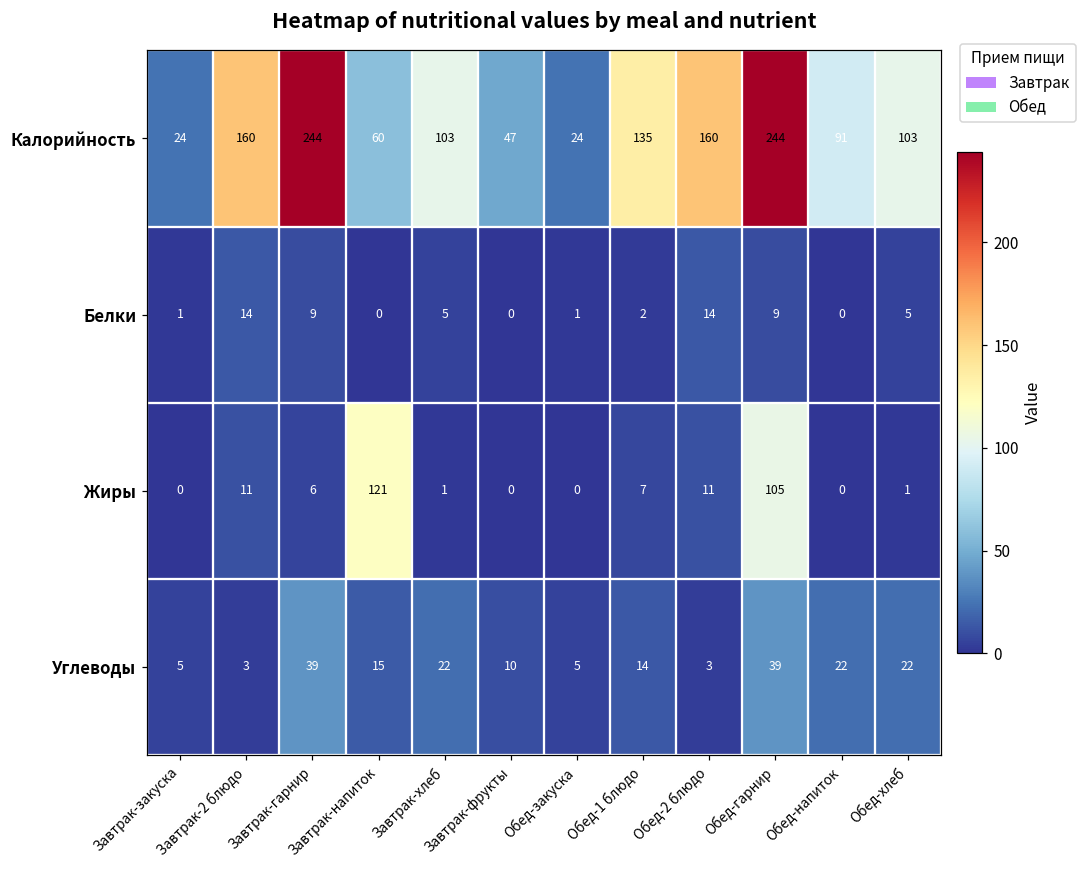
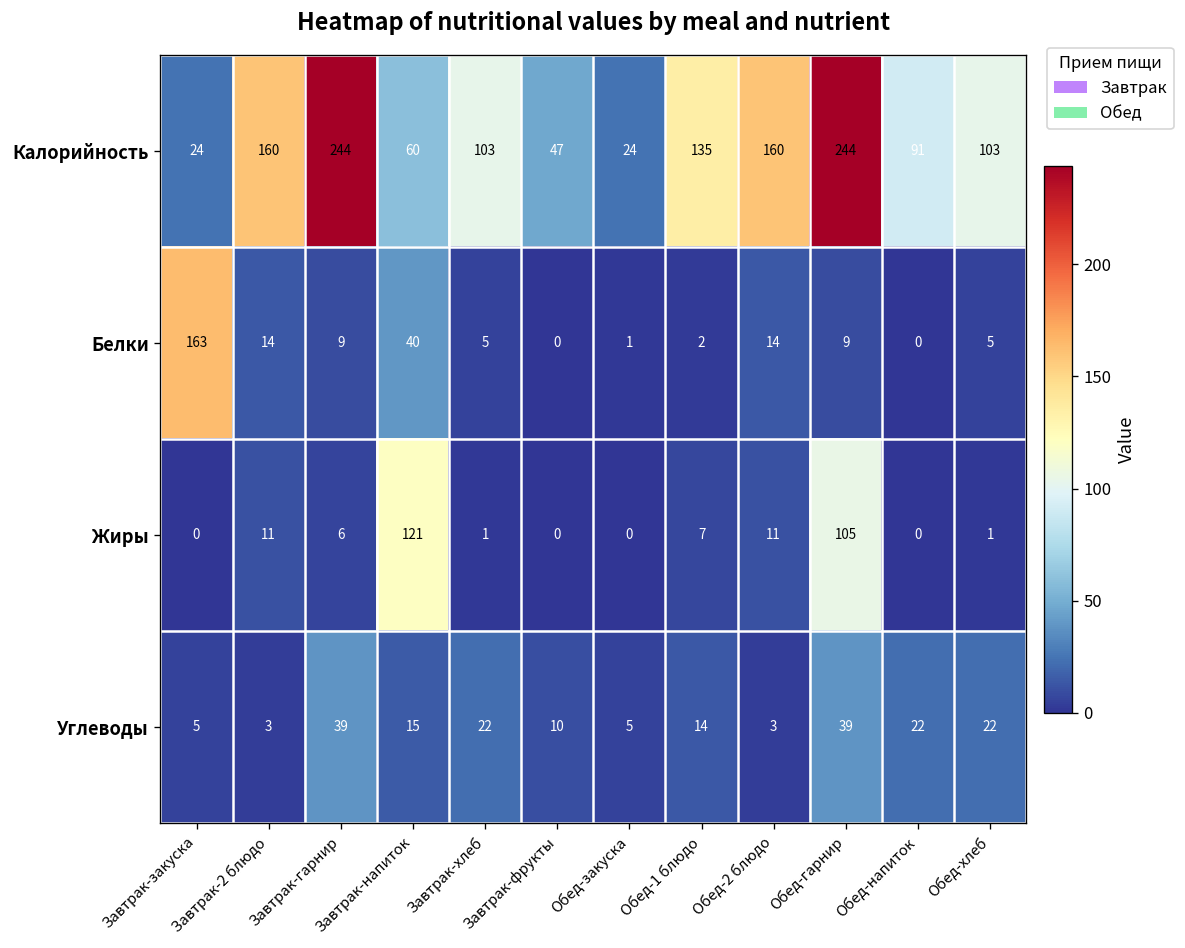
  {
    "Калорийность": {
      "Завтрак-закуска": 24,
      "Завтрак-2 блюдо": 160,
      "Завтрак-гарнир": 244,
      "Завтрак-напиток": 60,
      "Завтрак-хлеб": 103,
      "Завтрак-фрукты": 47,
      "Обед-закуска": 24,
      "Обед-1 блюдо": 135,
      "Обед-2 блюдо": 160,
      "Обед-гарнир": 244,
      "Обед-хлеб": 103
    },
    "Белки": {
-     "Завтрак-закуска": 1,
+     "Завтрак-закуска": 163,
      "Завтрак-2 блюдо": 14,
      "Завтрак-гарнир": 9,
-     "Завтрак-напиток": 0,
+     "Завтрак-напиток": 40,
      "Завтрак-хлеб": 5,
      "Завтрак-фрукты": 0,
      "Обед-закуска": 1,
      "Обед-1 блюдо": 2,
      "Обед-2 блюдо": 14,
      "Обед-гарнир": 9,
      "Обед-напиток": 0,
      "Обед-хлеб": 5
    },
    "Жиры": {
      "Завтрак-закуска": 0,
      "Завтрак-2 блюдо": 11,
      "Завтрак-гарнир": 6,
      "Завтрак-напиток": 121,
      "Завтрак-хлеб": 1,
      "Завтрак-фрукты": 0,
      "Обед-закуска": 0,
      "Обед-1 блюдо": 7,
      "Обед-2 блюдо": 11,
      "Обед-гарнир": 105,
      "Обед-напиток": 0,
      "Обед-хлеб": 1
    },
    "Углеводы": {
      "Завтрак-закуска": 5,
      "Завтрак-2 блюдо": 3,
      "Завтрак-гарнир": 39,
      "Завтрак-напиток": 15,
      "Завтрак-хлеб": 22,
      "Завтрак-фрукты": 10,
      "Обед-закуска": 5,
      "Обед-1 блюдо": 14,
      "Обед-2 блюдо": 3,
      "Обед-гарнир": 39,
      "Обед-напиток": 22,
      "Обед-хлеб": 22
    }
  }
